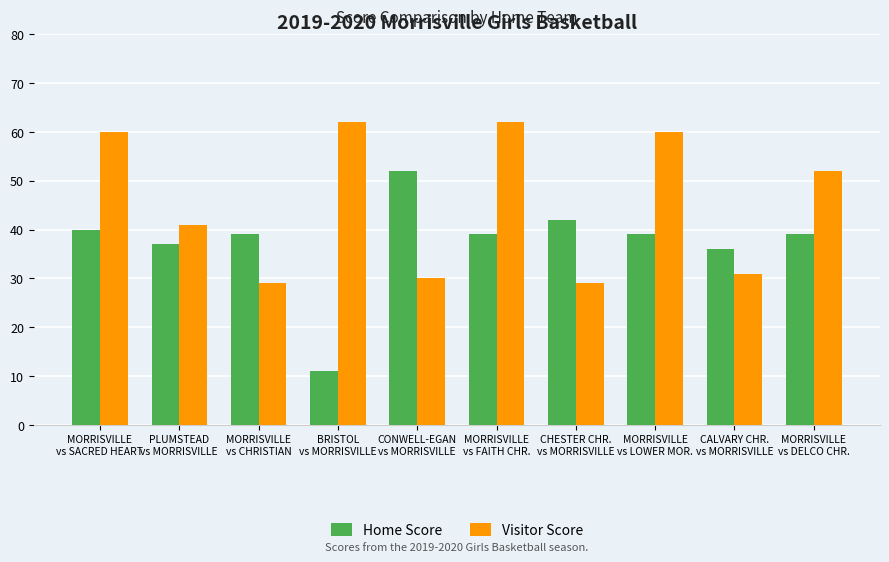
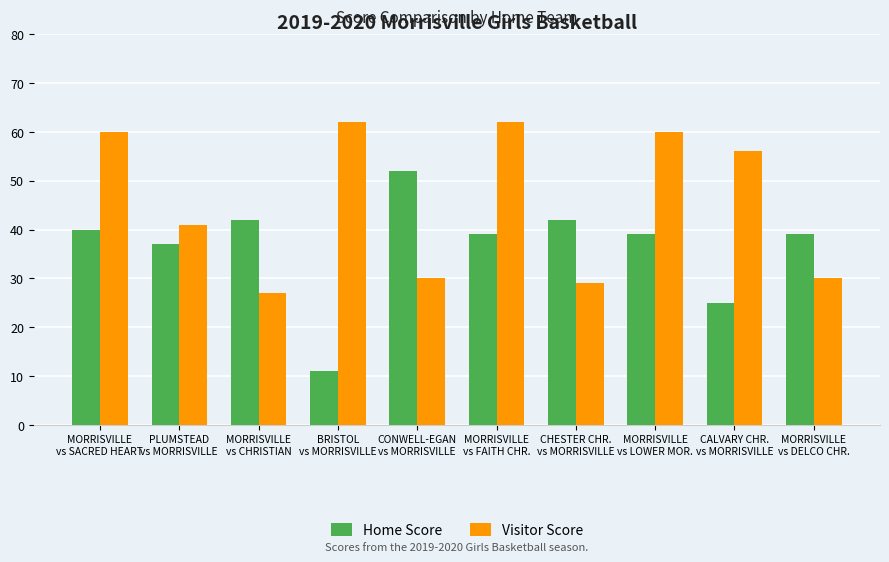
  {
    "Home Score": {
      "MORRISVILLE vs SACRED HEART": 40,
      "PLUMSTEAD vs MORRISVILLE": 37,
-     "MORRISVILLE vs CHRISTIAN": 39,
+     "MORRISVILLE vs CHRISTIAN": 42,
      "BRISTOL vs MORRISVILLE": 11,
      "CONWELL-EGAN vs MORRISVILLE": 52,
      "MORRISVILLE vs FAITH CHR.": 39,
      "CHESTER CHR. vs MORRISVILLE": 42,
      "MORRISVILLE vs LOWER MOR.": 39,
-     "CALVARY CHR. vs MORRISVILLE": 36,
+     "CALVARY CHR. vs MORRISVILLE": 25,
      "MORRISVILLE vs DELCO CHR.": 39
    },
    "Visitor Score": {
      "MORRISVILLE vs SACRED HEART": 60,
      "PLUMSTEAD vs MORRISVILLE": 41,
-     "MORRISVILLE vs CHRISTIAN": 29,
+     "MORRISVILLE vs CHRISTIAN": 27,
      "BRISTOL vs MORRISVILLE": 62,
      "CONWELL-EGAN vs MORRISVILLE": 30,
      "MORRISVILLE vs FAITH CHR.": 62,
      "CHESTER CHR. vs MORRISVILLE": 29,
      "MORRISVILLE vs LOWER MOR.": 60,
-     "CALVARY CHR. vs MORRISVILLE": 31,
-     "MORRISVILLE vs DELCO CHR.": 52
+     "CALVARY CHR. vs MORRISVILLE": 56,
+     "MORRISVILLE vs DELCO CHR.": 30
    }
  }
